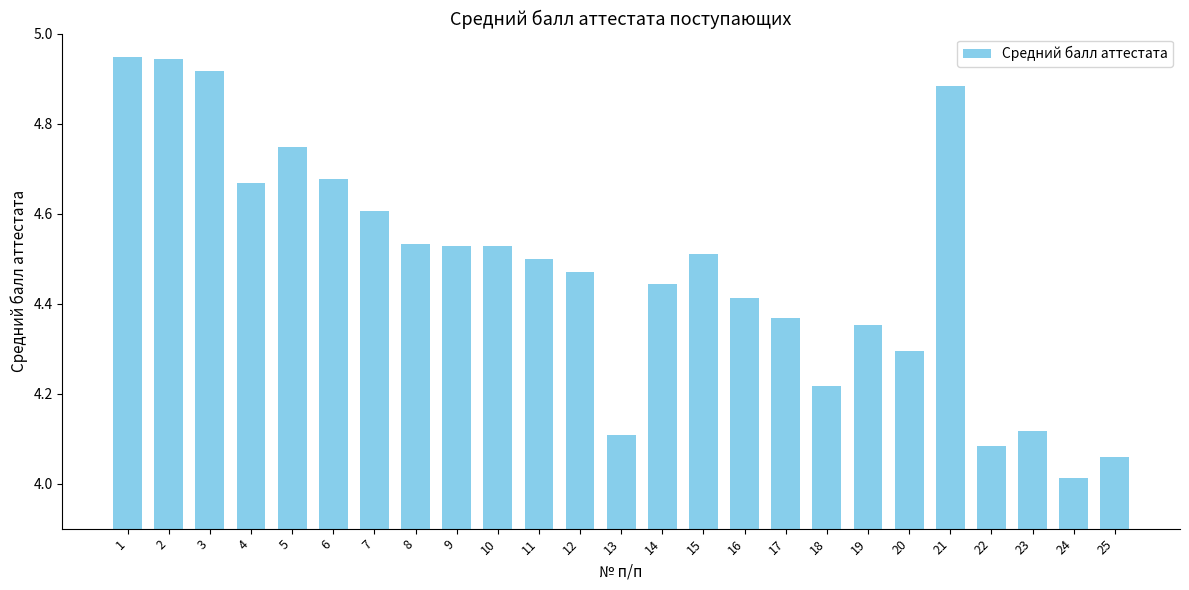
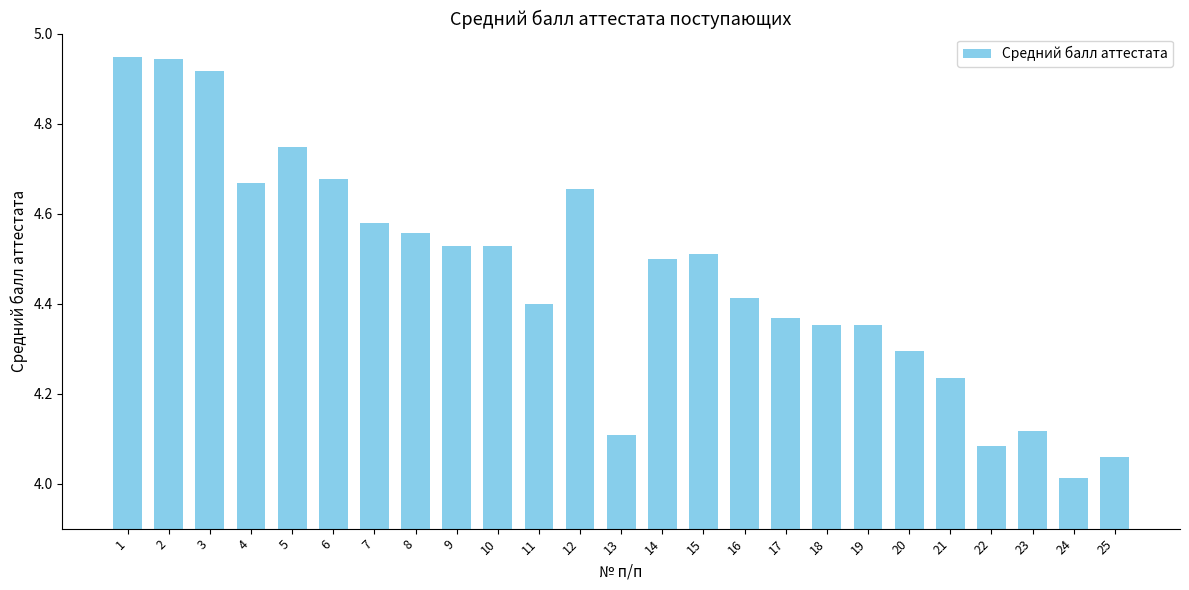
  {
    "1": 4.95,
    "2": 4.94,
    "3": 4.92,
    "4": 4.67,
    "5": 4.75,
    "6": 4.68,
-   "7": 4.61,
-   "8": 4.53,
+   "7": 4.58,
+   "8": 4.56,
    "9": 4.53,
    "10": 4.53,
-   "11": 4.5,
-   "12": 4.47,
+   "11": 4.4,
+   "12": 4.65,
    "13": 4.11,
-   "14": 4.44,
+   "14": 4.50,
    "15": 4.51,
    "16": 4.41,
    "17": 4.37,
-   "18": 4.22,
+   "18": 4.35,
    "19": 4.35,
    "20": 4.29,
-   "21": 4.88,
+   "21": 4.24,
    "22": 4.08,
    "23": 4.12,
    "24": 4.01,
    "25": 4.06
  }
